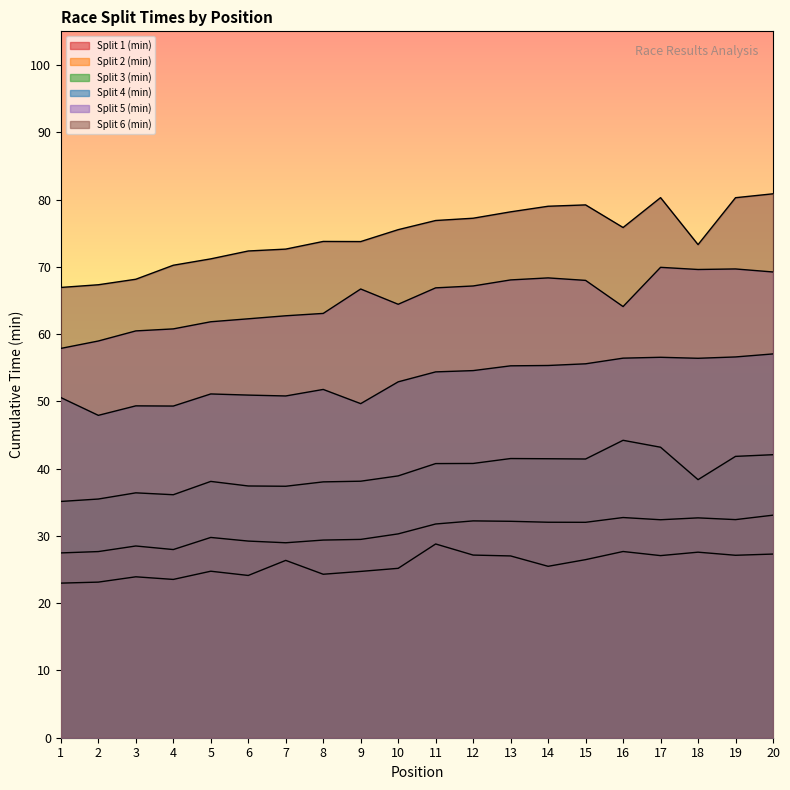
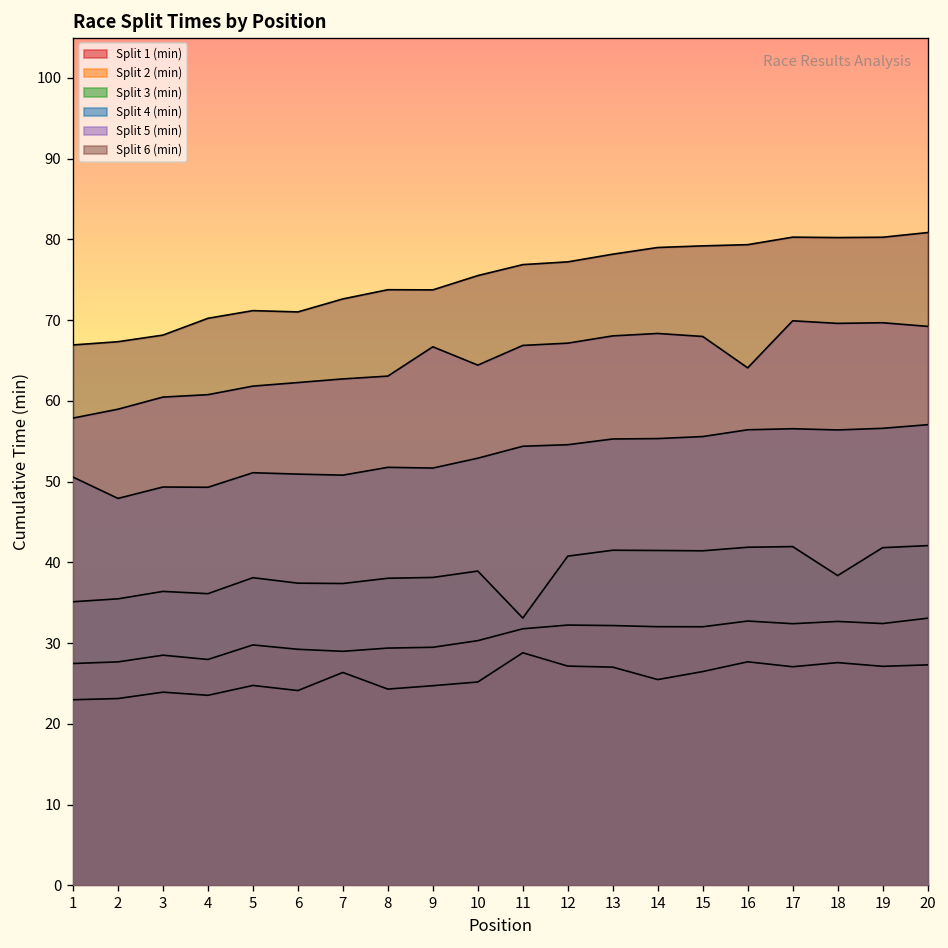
  {
    "Split 1 (min)": {
      "1": 23,
      "2": 23,
      "3": 24,
      "4": 24,
      "5": 25,
      "6": 24,
      "7": 26,
      "8": 24,
      "9": 25,
      "10": 25,
      "11": 29,
      "12": 27,
      "13": 27,
      "14": 25,
      "15": 26,
      "16": 28,
      "17": 27,
      "18": 28,
      "19": 27,
      "20": 27
    },
    "Split 2 (min)": {
      "1": 27,
      "2": 28,
      "3": 29,
      "4": 28,
      "5": 30,
      "6": 29,
      "7": 29,
      "8": 29,
      "9": 29,
      "10": 30,
      "11": 32,
      "12": 32,
      "13": 32,
      "14": 32,
      "15": 32,
      "16": 33,
      "17": 32,
      "18": 33,
      "19": 32,
      "20": 33
    },
    "Split 3 (min)": {
      "1": 35,
      "2": 35,
      "3": 36,
      "4": 36,
      "5": 38,
      "6": 37,
      "7": 37,
      "8": 38,
      "9": 38,
      "10": 39,
-     "11": 41,
+     "11": 33,
      "12": 41,
      "13": 42,
      "14": 41,
      "15": 41,
-     "16": 44,
-     "17": 43,
+     "16": 42,
+     "17": 42,
      "18": 38,
      "19": 42,
      "20": 42
    },
    "Split 4 (min)": {
      "1": 51,
      "2": 48,
      "3": 49,
      "4": 49,
      "5": 51,
      "6": 51,
      "7": 51,
      "8": 52,
-     "9": 50,
+     "9": 52,
      "10": 53,
      "11": 54,
      "12": 55,
      "13": 55,
      "14": 55,
      "15": 56,
      "16": 56,
      "17": 57,
      "18": 56,
      "19": 57,
      "20": 57
    },
    "Split 5 (min)": {
      "1": 58,
      "2": 59,
      "3": 60,
      "4": 61,
      "5": 62,
      "6": 62,
      "7": 63,
      "8": 63,
      "9": 67,
      "10": 64,
      "11": 67,
      "12": 67,
      "13": 68,
      "14": 68,
      "15": 68,
      "16": 64,
      "17": 70,
      "18": 70,
      "19": 70,
      "20": 69
    },
    "Split 6 (min)": {
      "1": 67,
      "2": 67,
      "3": 68,
      "4": 70,
      "5": 71,
-     "6": 72,
+     "6": 71,
      "7": 73,
      "8": 74,
      "9": 74,
      "10": 76,
      "11": 77,
      "12": 77,
      "13": 78,
      "14": 79,
      "15": 79,
-     "16": 76,
+     "16": 79,
      "17": 80,
-     "18": 73,
+     "18": 80,
      "19": 80,
      "20": 81
    }
  }
